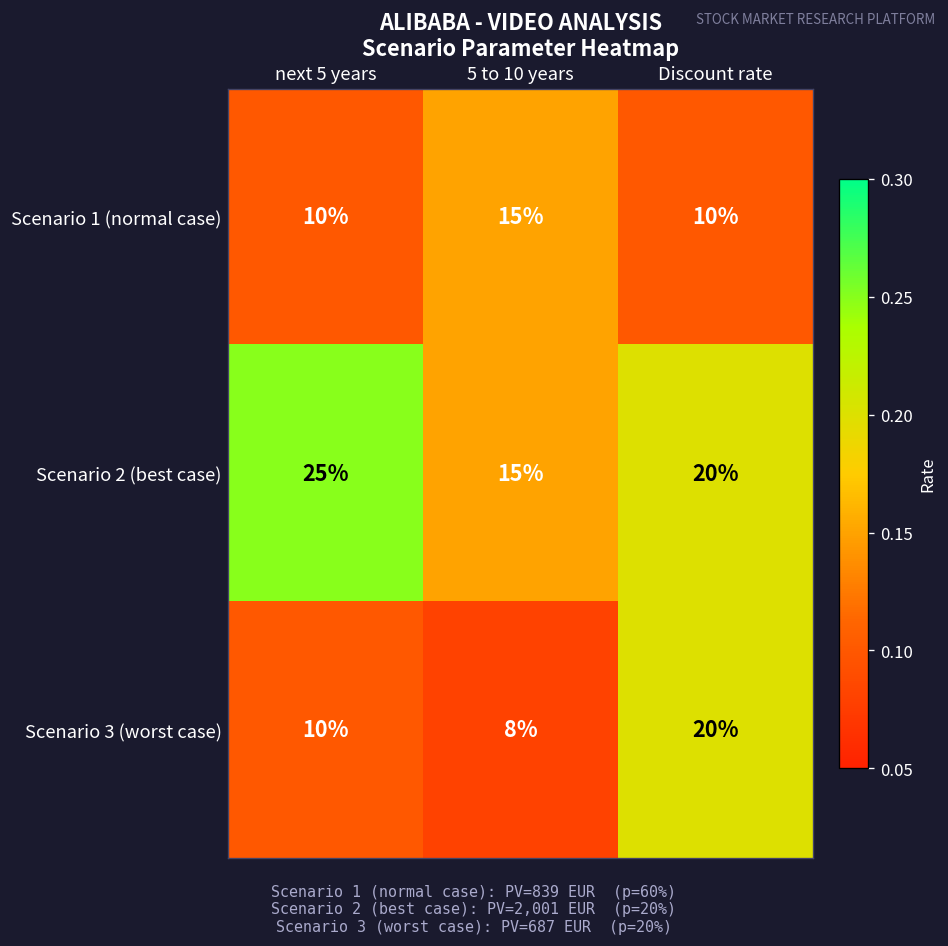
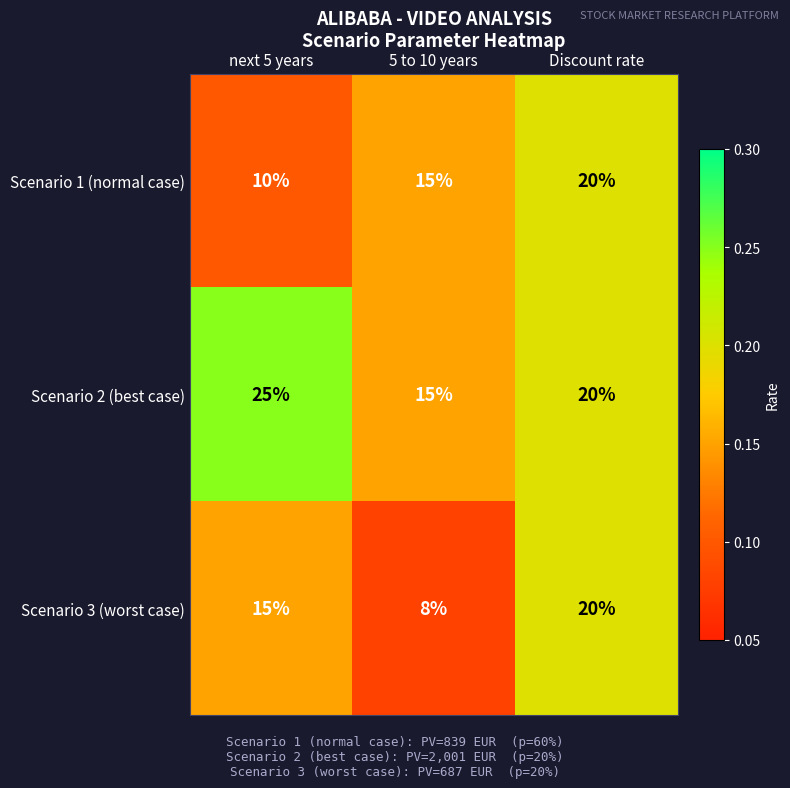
  {
    "Scenario 1 (normal case)": {
      "next 5 years": "10%",
      "5 to 10 years": "15%",
-     "Discount rate": "10%"
+     "Discount rate": "20%"
    },
    "Scenario 2 (best case)": {
      "next 5 years": "25%",
      "5 to 10 years": "15%",
      "Discount rate": "20%"
    },
    "Scenario 3 (worst case)": {
-     "next 5 years": "10%",
+     "next 5 years": "15%",
      "5 to 10 years": "8%",
      "Discount rate": "20%"
    }
  }
